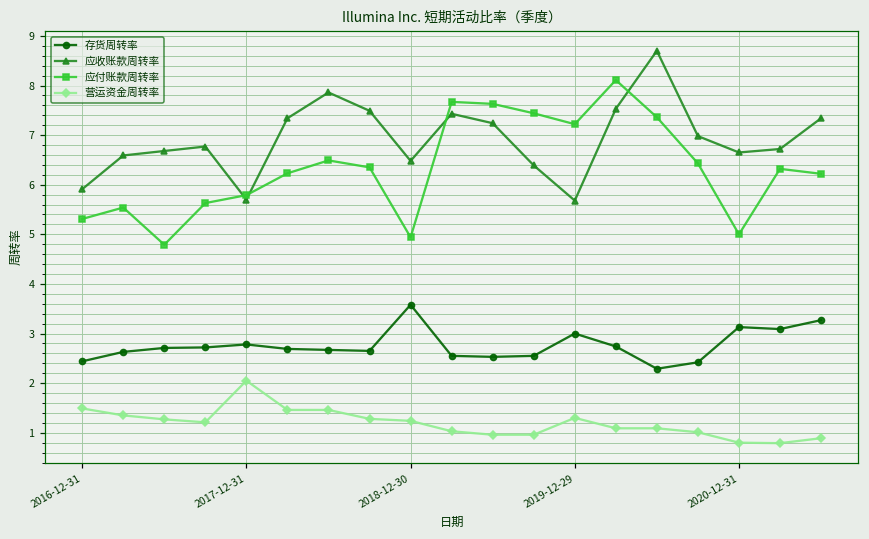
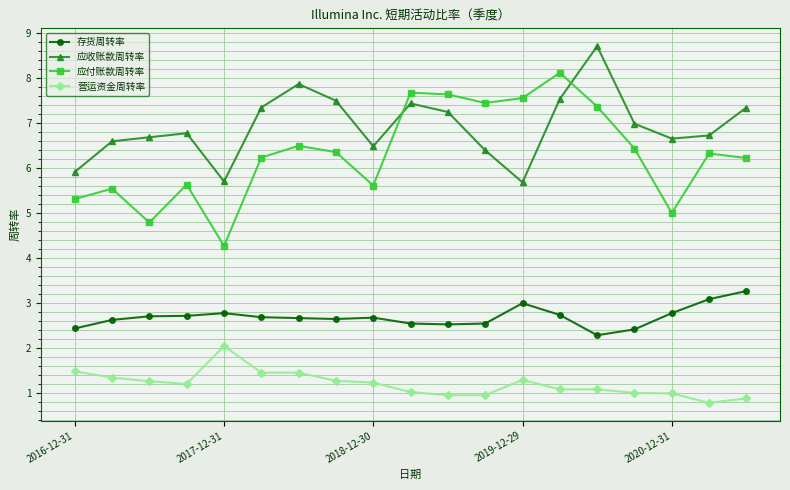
  {
    "存货周转率": {
      "2016-12-31": 2.4,
      "2017-12-31": 2.8,
-     "2018-12-30": 3.6,
+     "2018-12-30": 2.7,
      "2019-12-29": 3.0,
-     "2020-12-31": 3.1
+     "2020-12-31": 2.8
    },
    "应收账款周转率": {
      "2016-12-31": 5.9,
      "2017-12-31": 5.7,
      "2018-12-30": 6.5,
      "2019-12-29": 5.7,
      "2020-12-31": 6.7
    },
    "应付账款周转率": {
      "2016-12-31": 5.3,
-     "2017-12-31": 5.8,
-     "2018-12-30": 4.9,
-     "2019-12-29": 7.2,
+     "2017-12-31": 4.3,
+     "2018-12-30": 5.6,
+     "2019-12-29": 7.6,
      "2020-12-31": 5.0
    },
    "营运资金周转率": {
      "2016-12-31": 1.5,
      "2017-12-31": 2.1,
      "2018-12-30": 1.2,
      "2019-12-29": 1.3,
-     "2020-12-31": 0.8
+     "2020-12-31": 1.0
    }
  }
